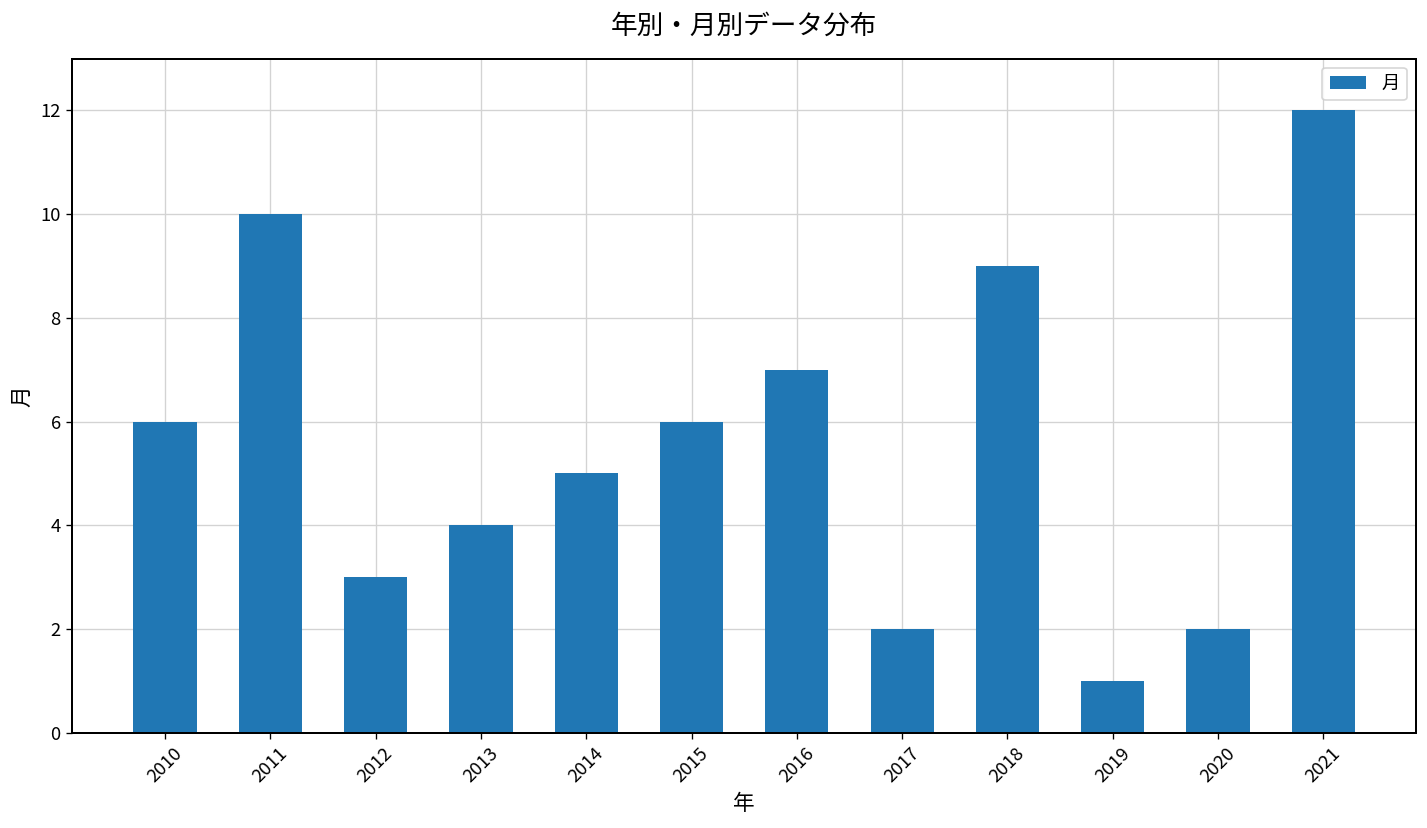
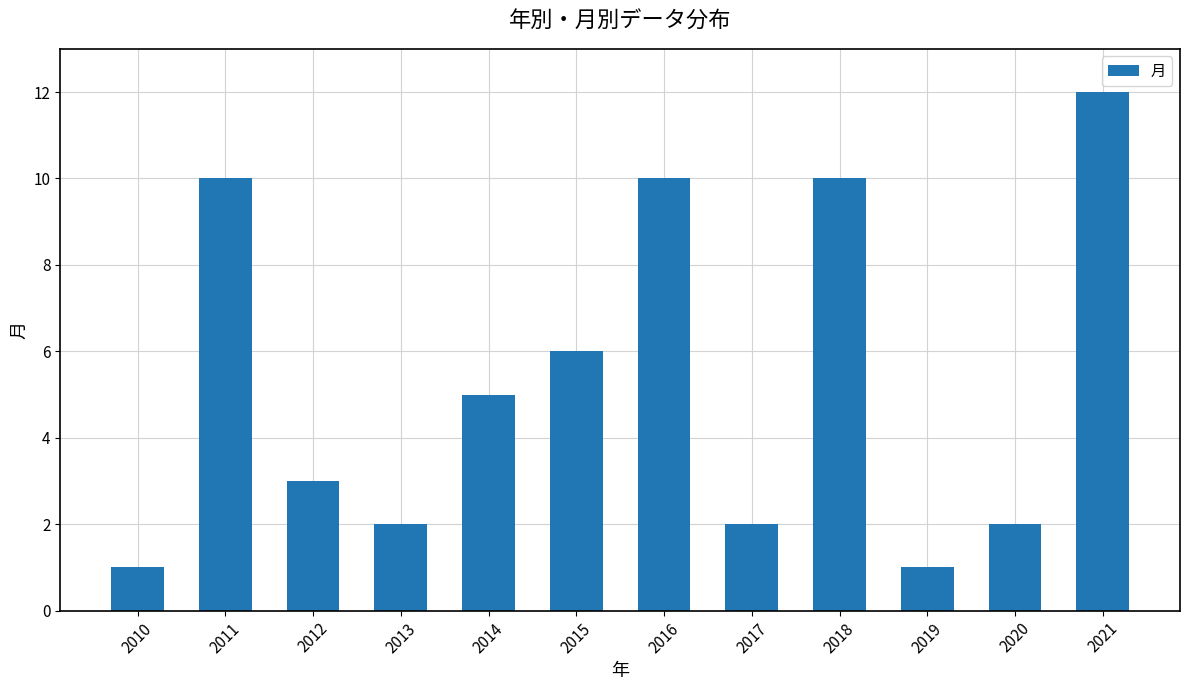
  {
-   "2010": 6,
+   "2010": 1,
    "2011": 10,
    "2012": 3,
-   "2013": 4,
+   "2013": 2,
    "2014": 5,
    "2015": 6,
-   "2016": 7,
+   "2016": 10,
    "2017": 2,
-   "2018": 9,
+   "2018": 10,
    "2019": 1,
    "2020": 2,
    "2021": 12
  }
